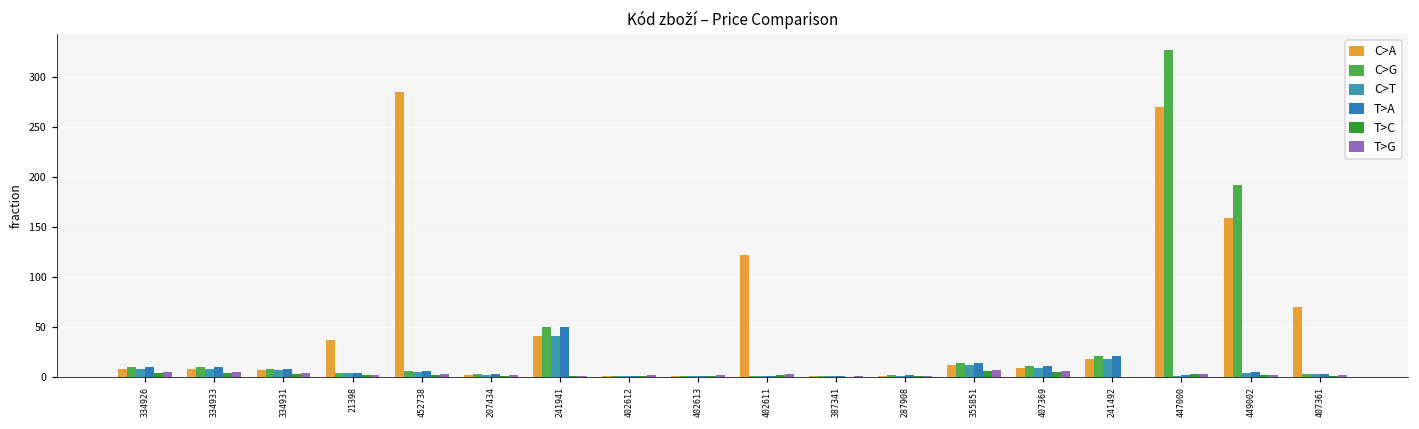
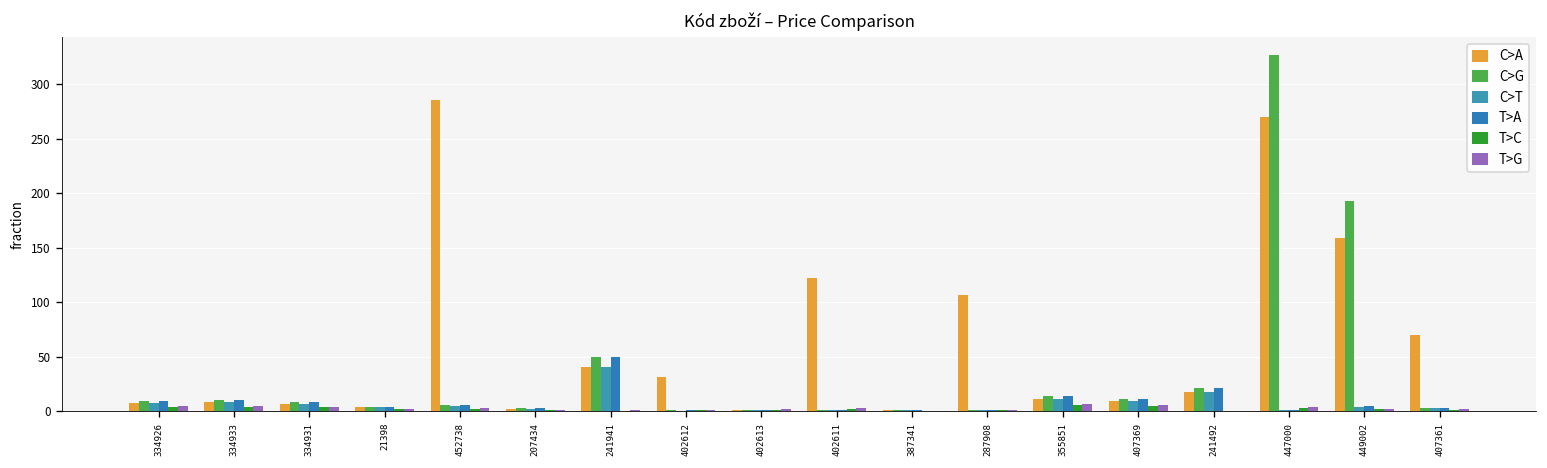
  {
    "C>A": {
      "334926": 10,
      "334933": 10,
      "334931": 10,
-     "21398": 40,
+     "21398": 0,
      "452738": 290,
      "241941": 40,
-     "402612": 0,
+     "402612": 30,
      "402611": 120,
-     "287908": 0,
+     "287908": 110,
      "355851": 10,
      "407369": 10,
      "241492": 20,
      "447000": 270,
      "449002": 160,
      "407361": 70
    },
    "T>G": {
      "334926": 0,
      "334933": 0,
      "334931": 0,
      "355851": 10,
      "407369": 10,
      "447000": 0
    }
  }
